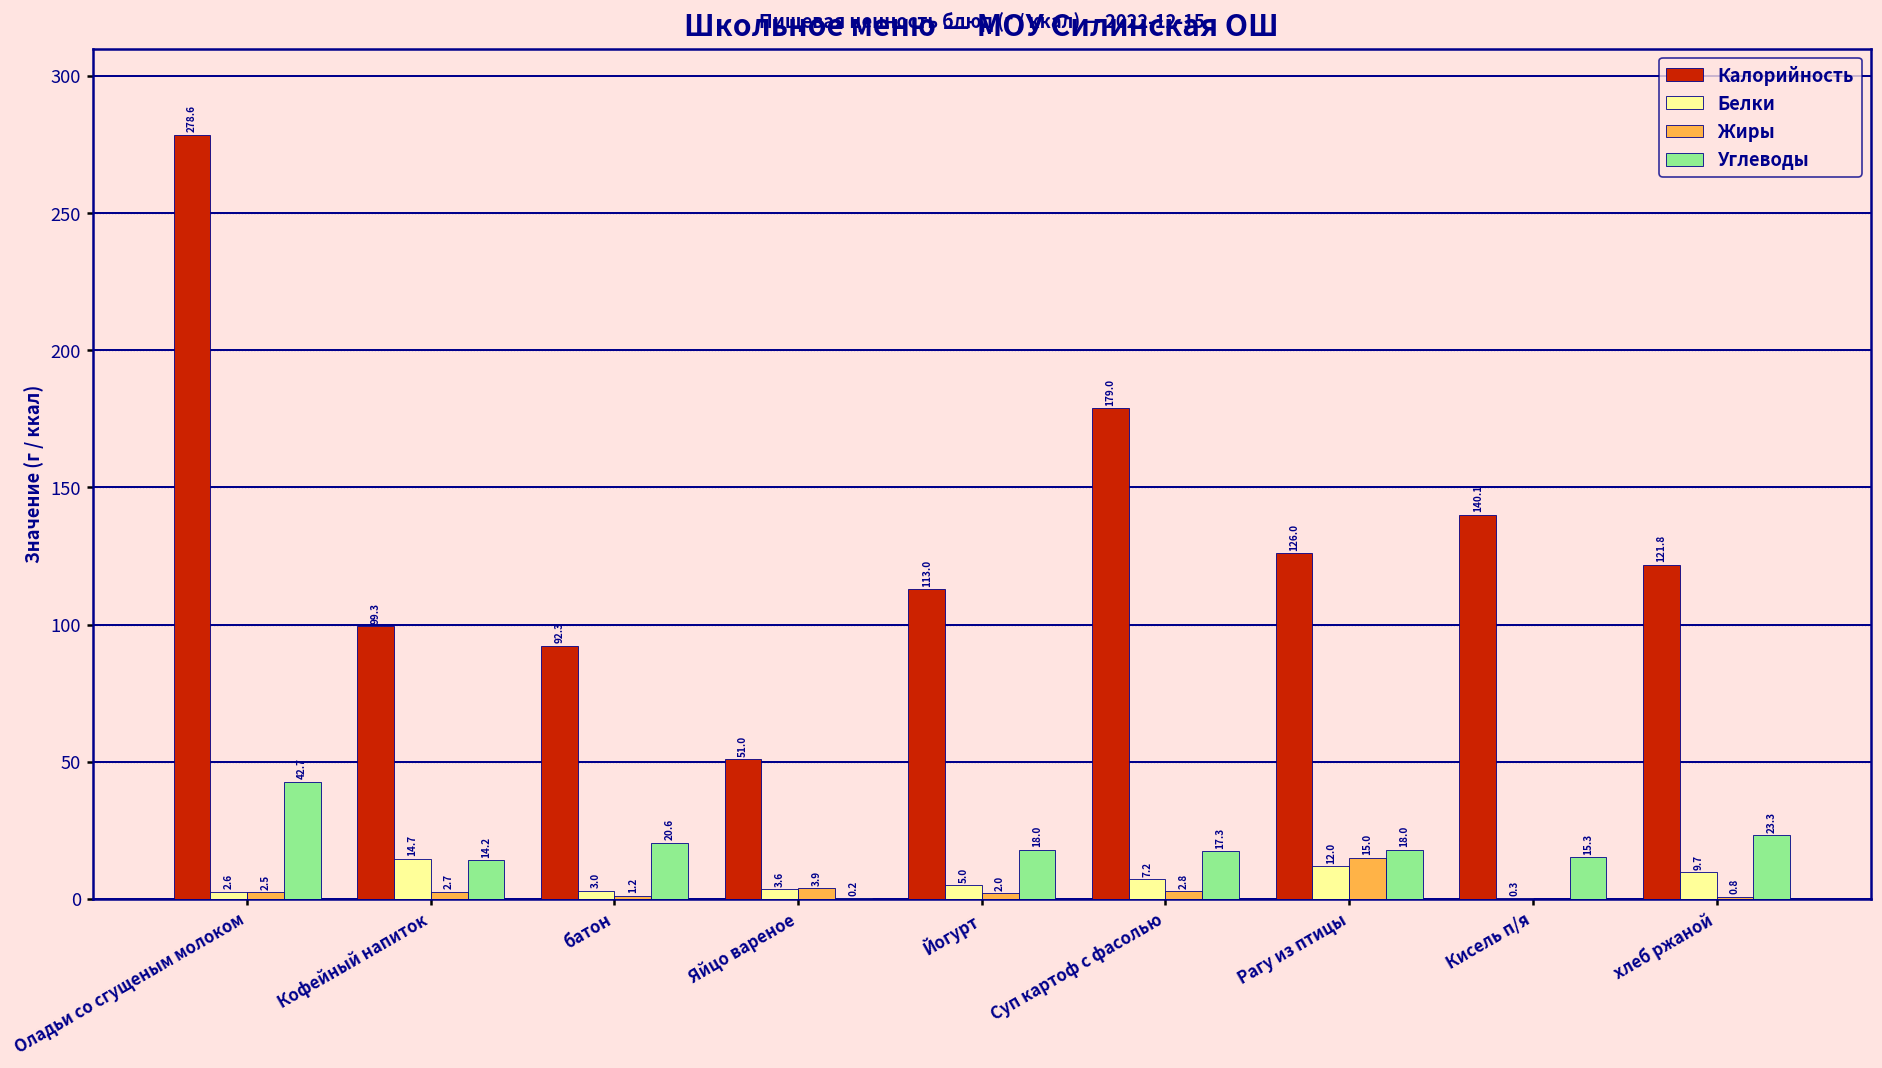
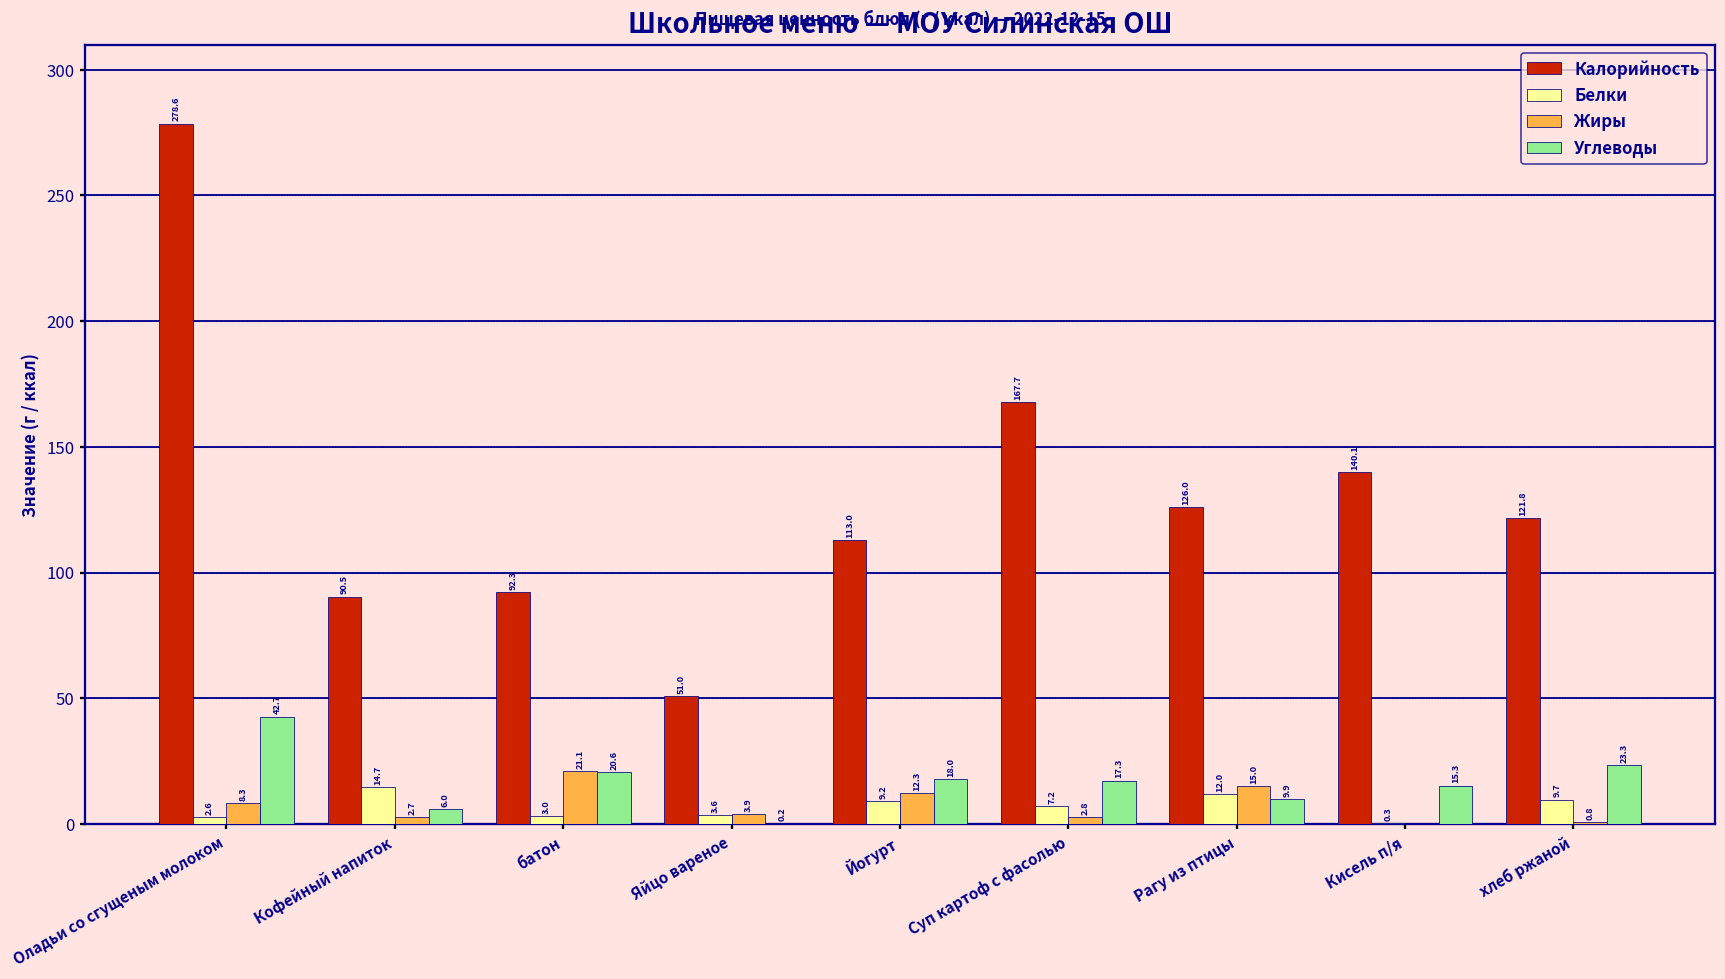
  {
    "Калорийность": {
      "Оладьи со сгущеным молоком": 278.6,
-     "Кофейный напиток": 99.3,
+     "Кофейный напиток": 90.5,
      "батон": 92.3,
      "Яйцо вареное": 51.0,
      "Йогурт": 113.0,
-     "Суп картоф с фасолью": 179.0,
+     "Суп картоф с фасолью": 167.7,
      "Рагу из птицы": 126.0,
      "Кисель п/я": 140.1,
      "хлеб ржаной": 121.8
    },
    "Белки": {
      "Оладьи со сгущеным молоком": 2.6,
      "Кофейный напиток": 14.7,
      "батон": 3.0,
      "Яйцо вареное": 3.6,
-     "Йогурт": 5.0,
+     "Йогурт": 9.2,
      "Суп картоф с фасолью": 7.2,
      "Рагу из птицы": 12.0,
      "Кисель п/я": 0.3,
      "хлеб ржаной": 9.7
    },
    "Жиры": {
-     "Оладьи со сгущеным молоком": 2.5,
+     "Оладьи со сгущеным молоком": 8.3,
      "Кофейный напиток": 2.7,
-     "батон": 1.2,
+     "батон": 21.1,
      "Яйцо вареное": 3.9,
-     "Йогурт": 2.0,
+     "Йогурт": 12.3,
      "Суп картоф с фасолью": 2.8,
      "Рагу из птицы": 15.0,
      "хлеб ржаной": 0.8
    },
    "Углеводы": {
      "Оладьи со сгущеным молоком": 42.7,
-     "Кофейный напиток": 14.2,
+     "Кофейный напиток": 6.0,
      "батон": 20.6,
      "Яйцо вареное": 0.2,
      "Йогурт": 18.0,
      "Суп картоф с фасолью": 17.3,
-     "Рагу из птицы": 18.0,
+     "Рагу из птицы": 9.9,
      "Кисель п/я": 15.3,
      "хлеб ржаной": 23.3
    }
  }
